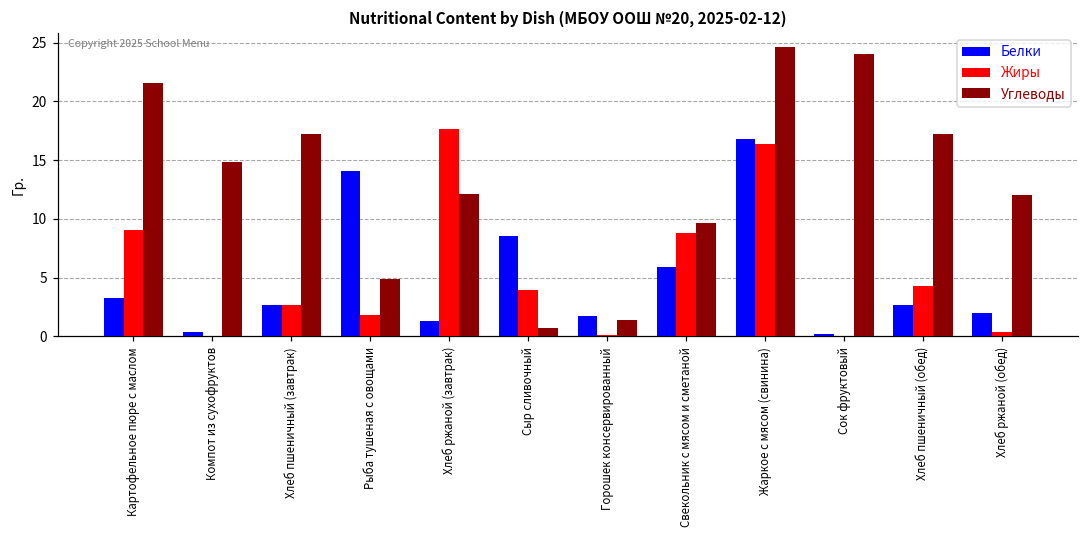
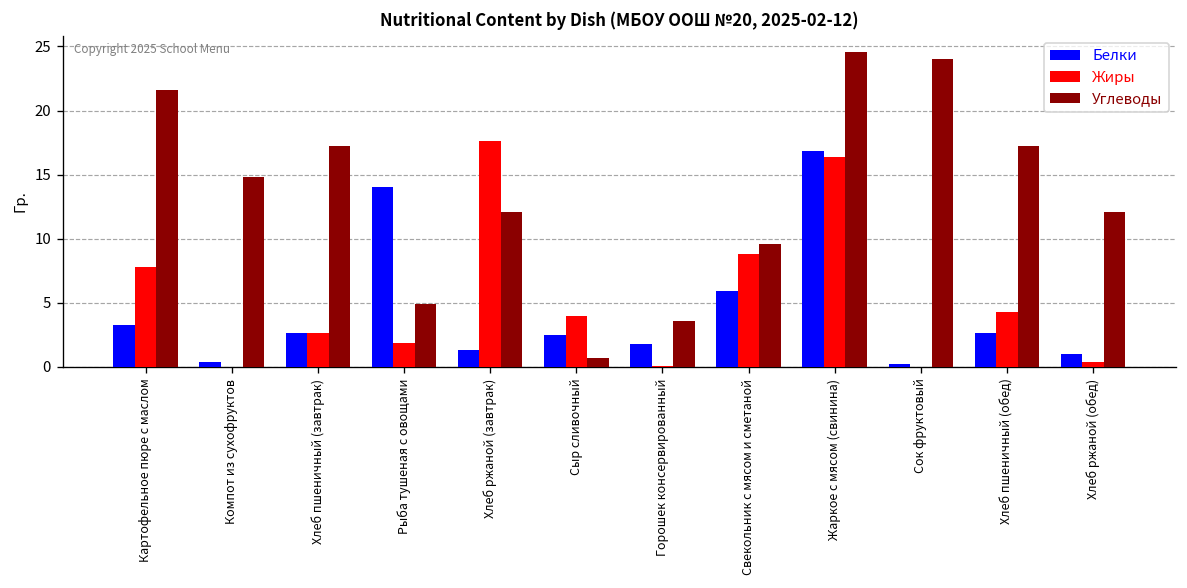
  {
    "Белки": {
      "Картофельное пюре с маслом": 3.3,
      "Компот из сухофруктов": 0.4,
      "Хлеб пшеничный (завтрак)": 2.7,
      "Рыба тушеная с овощами": 14.0,
      "Хлеб ржаной (завтрак)": 1.3,
-     "Сыр сливочный": 8.5,
+     "Сыр сливочный": 2.5,
      "Горошек консервированный": 1.8,
      "Свекольник с мясом и сметаной": 5.9,
      "Жаркое с мясом (свинина)": 16.8,
      "Хлеб пшеничный (обед)": 2.7,
-     "Хлеб ржаной (обед)": 2.0
+     "Хлеб ржаной (обед)": 1.0
    },
    "Жиры": {
-     "Картофельное пюре с маслом": 9.1,
+     "Картофельное пюре с маслом": 7.8,
      "Компот из сухофруктов": 0.0,
      "Хлеб пшеничный (завтрак)": 2.7,
      "Рыба тушеная с овощами": 1.8,
      "Хлеб ржаной (завтрак)": 17.6,
      "Сыр сливочный": 4.0,
      "Свекольник с мясом и сметаной": 8.8,
      "Жаркое с мясом (свинина)": 16.4,
      "Сок фруктовый": 0.0,
      "Хлеб пшеничный (обед)": 4.3,
      "Хлеб ржаной (обед)": 0.4
    },
    "Углеводы": {
      "Картофельное пюре с маслом": 21.6,
      "Компот из сухофруктов": 14.9,
      "Хлеб пшеничный (завтрак)": 17.2,
      "Рыба тушеная с овощами": 4.9,
      "Хлеб ржаной (завтрак)": 12.1,
      "Сыр сливочный": 0.7,
-     "Горошек консервированный": 1.4,
+     "Горошек консервированный": 3.6,
      "Свекольник с мясом и сметаной": 9.6,
      "Жаркое с мясом (свинина)": 24.6,
      "Сок фруктовый": 24.0,
      "Хлеб пшеничный (обед)": 17.2,
      "Хлеб ржаной (обед)": 12.1
    }
  }
